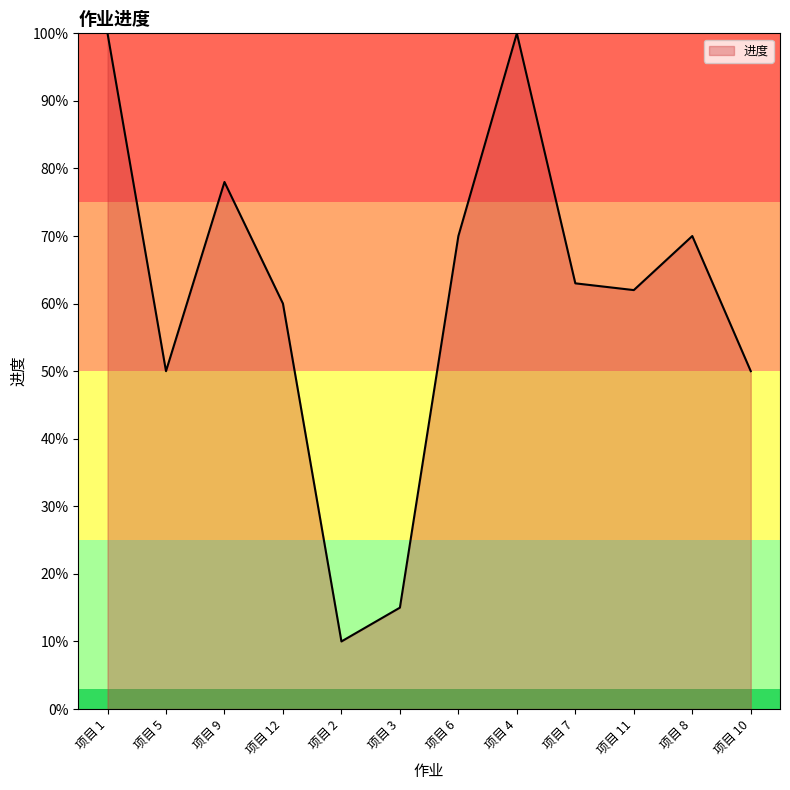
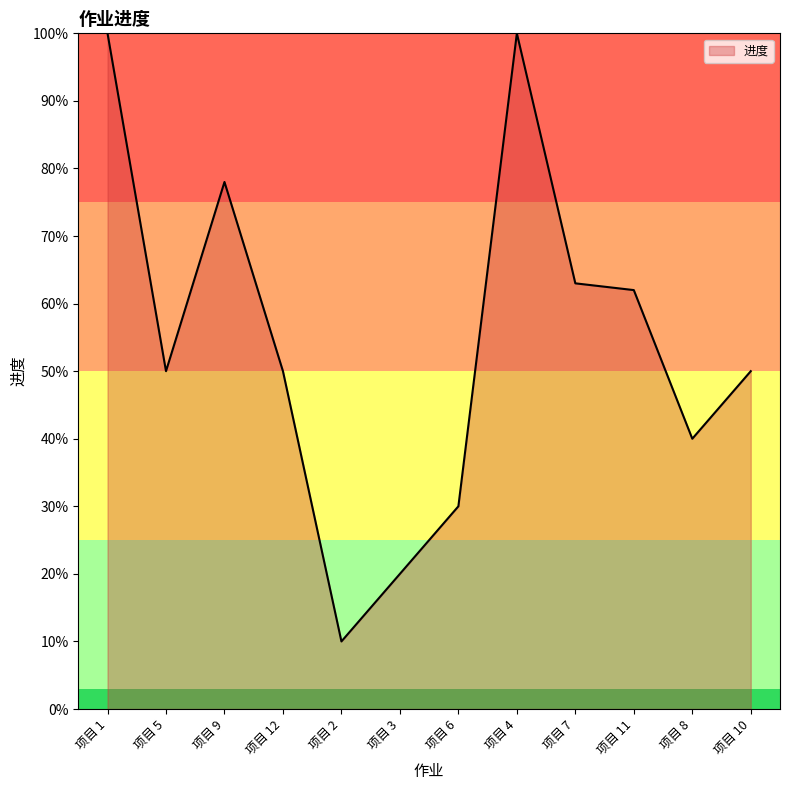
  {
    "项目 1": "100%",
    "项目 5": "50%",
    "项目 9": "78%",
-   "项目 12": "60%",
+   "项目 12": "50%",
    "项目 2": "10%",
-   "项目 3": "15%",
-   "项目 6": "70%",
+   "项目 3": "20%",
+   "项目 6": "30%",
    "项目 4": "100%",
    "项目 7": "63%",
    "项目 11": "62%",
-   "项目 8": "70%",
+   "项目 8": "40%",
    "项目 10": "50%"
  }
